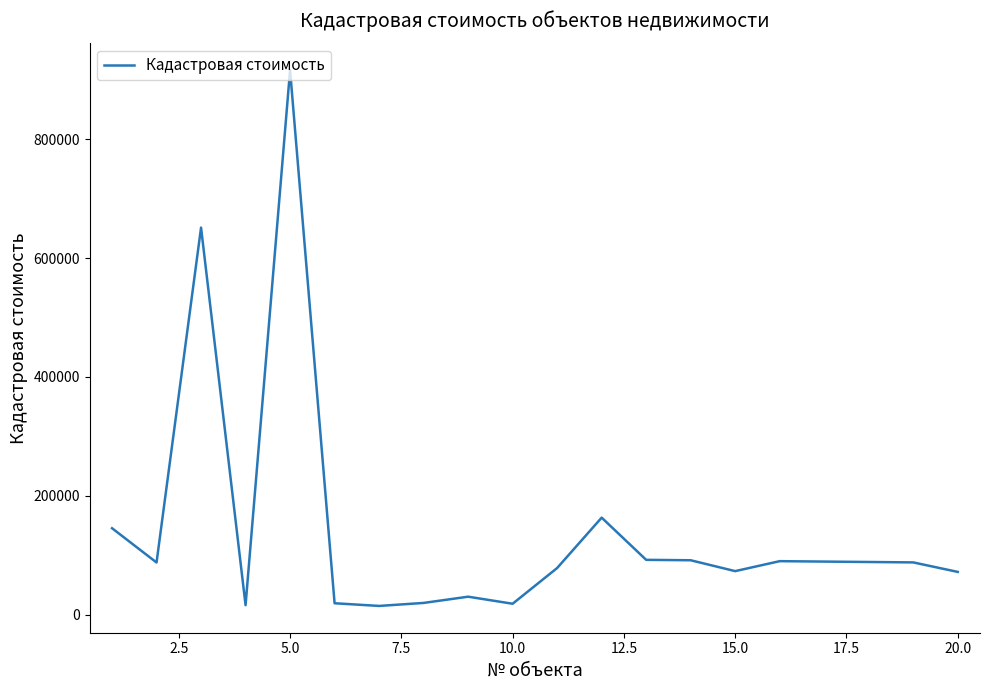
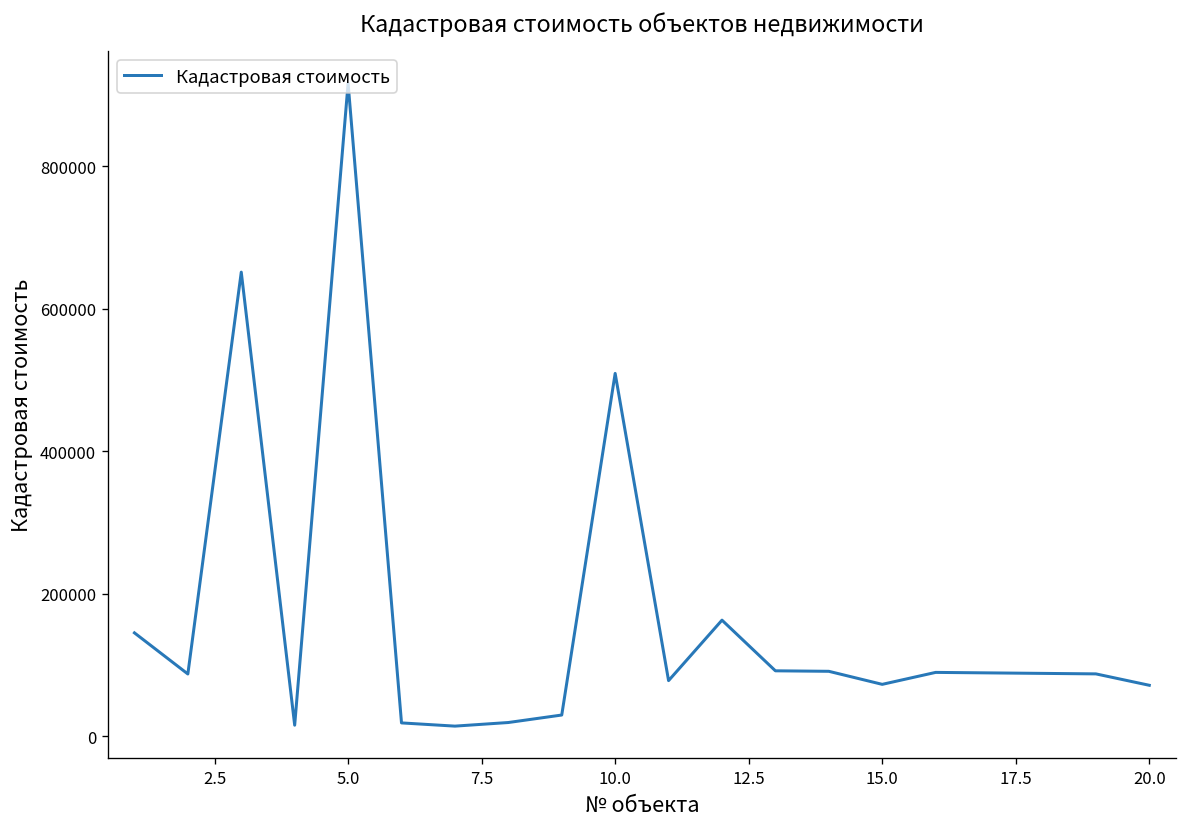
  {
-   "10.0": 20000,
+   "10.0": 510000,
    "15.0": 70000,
    "20.0": 70000
  }
